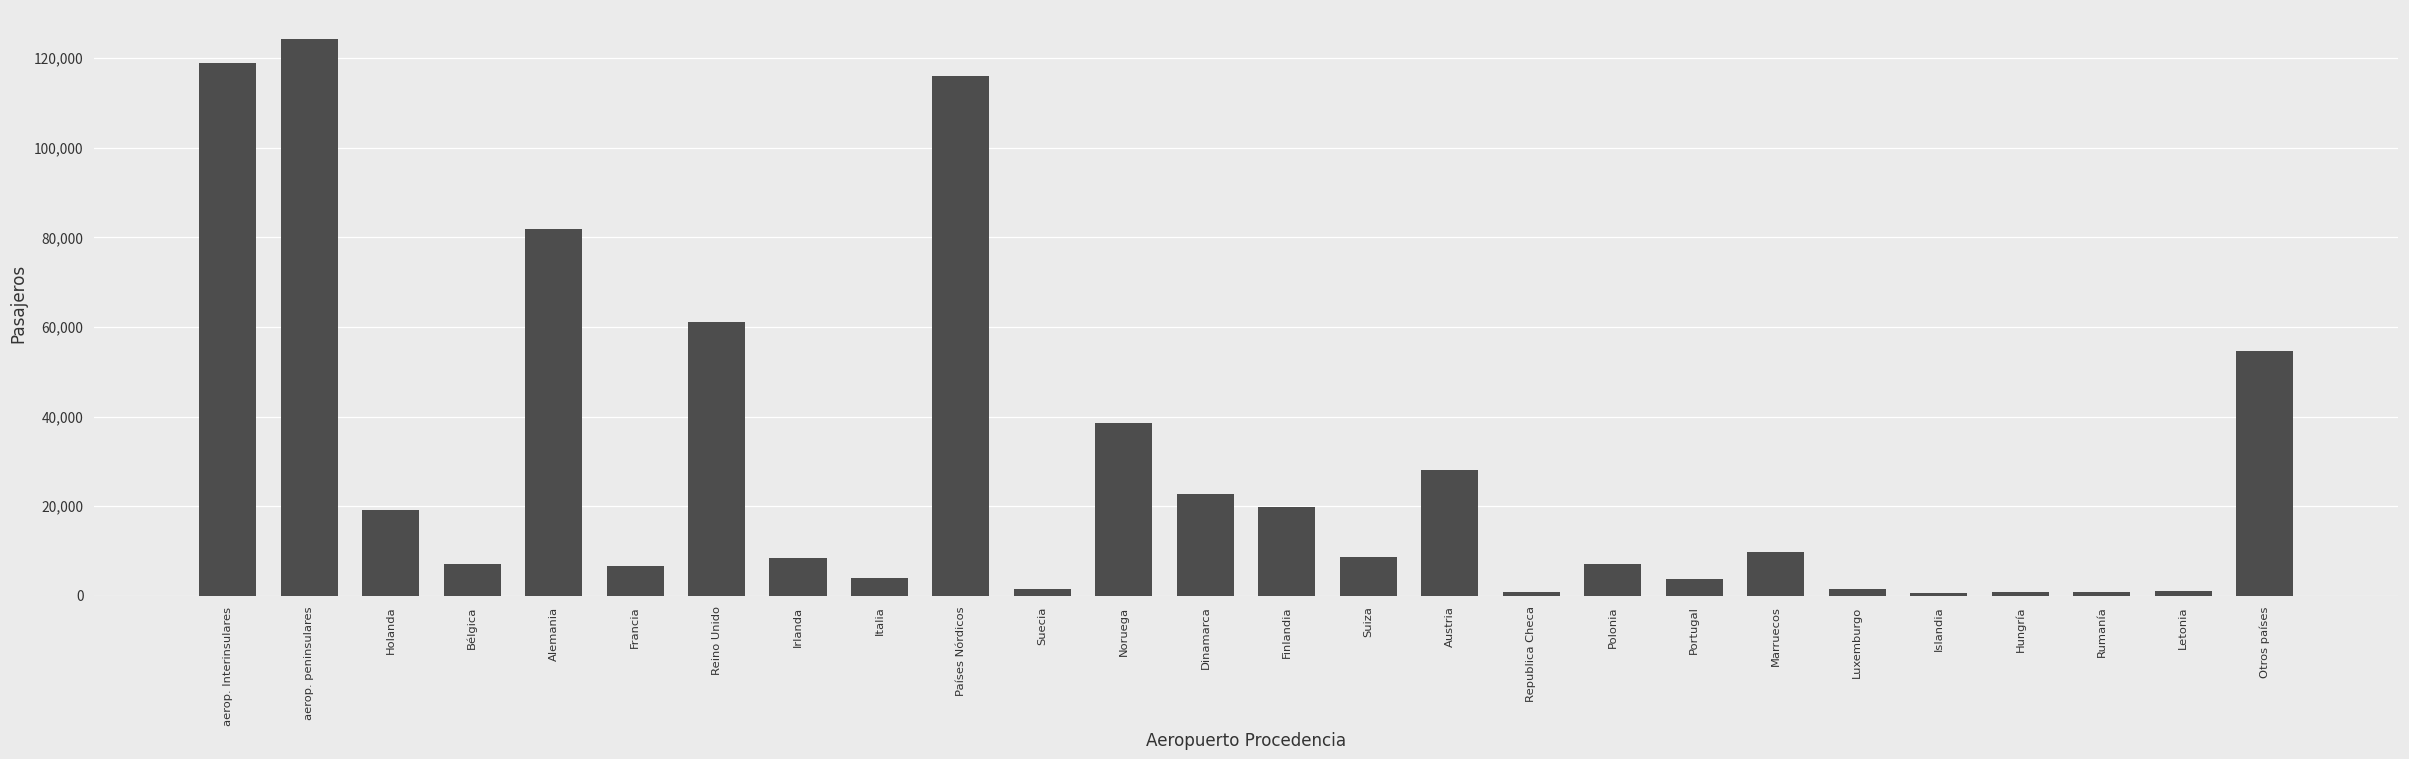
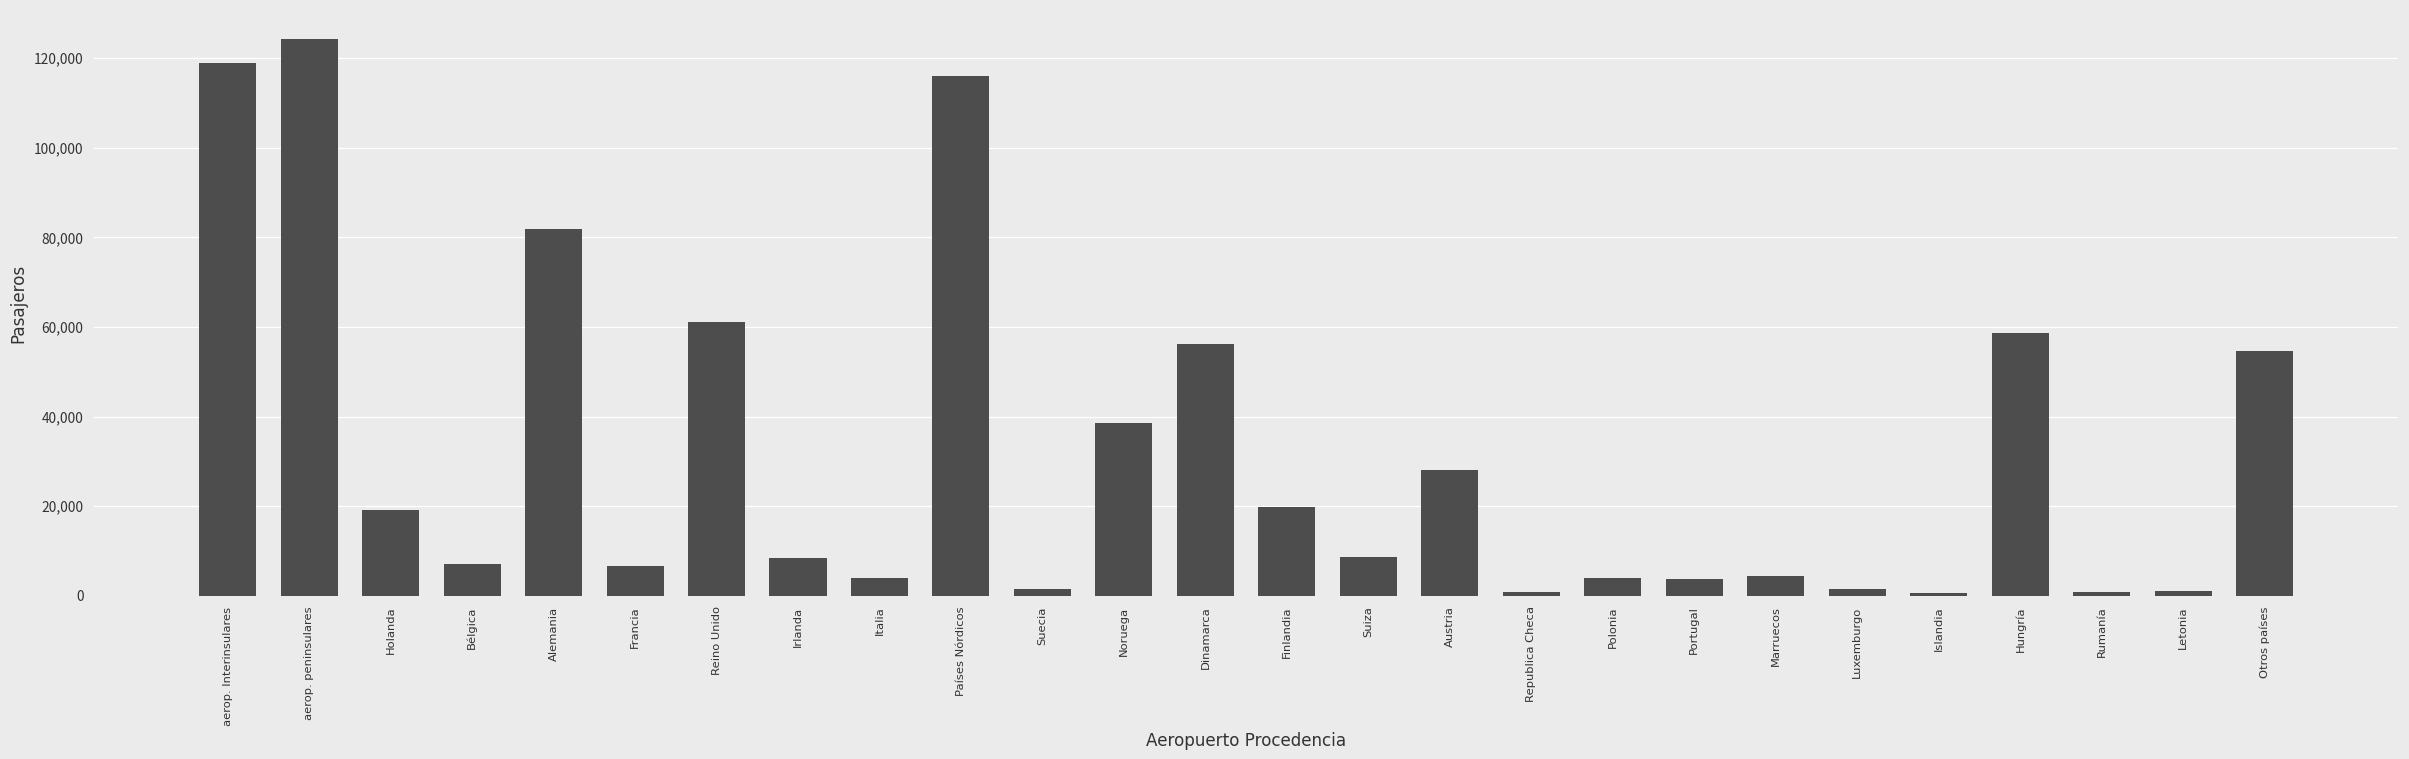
  {
    "aerop. Interinsulares": "119,000",
    "aerop. peninsulares": "124,000",
    "Holanda": "19,000",
    "Bélgica": "7,000",
    "Alemania": "82,000",
    "Francia": "7,000",
    "Reino Unido": "61,000",
    "Irlanda": "8,000",
    "Italia": "4,000",
    "Países Nórdicos": "116,000",
    "Suecia": "1,000",
    "Noruega": "39,000",
-   "Dinamarca": "23,000",
+   "Dinamarca": "56,000",
    "Finlandia": "20,000",
    "Suiza": "9,000",
    "Austria": "28,000",
    "Republica Checa": "1,000",
-   "Polonia": "7,000",
+   "Polonia": "4,000",
    "Portugal": "4,000",
-   "Marruecos": "10,000",
+   "Marruecos": "4,000",
    "Luxemburgo": "2,000",
-   "Hungría": "1,000",
+   "Hungría": "59,000",
    "Rumanía": "1,000",
    "Letonia": "1,000",
    "Otros países": "55,000"
  }
